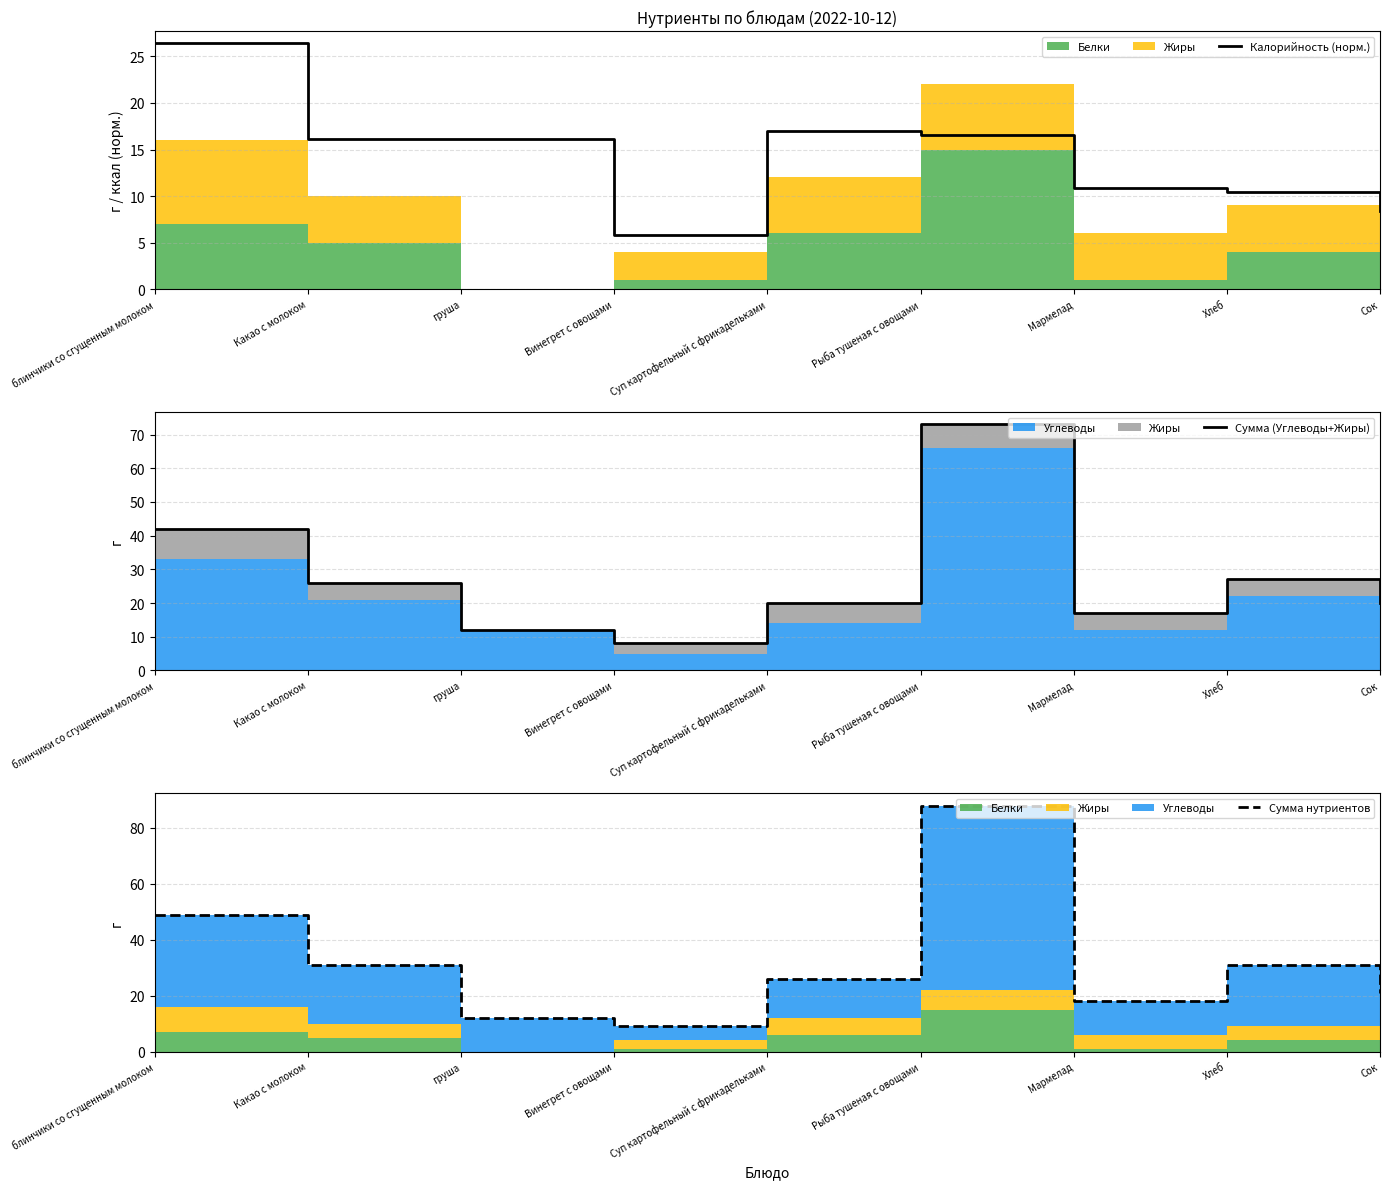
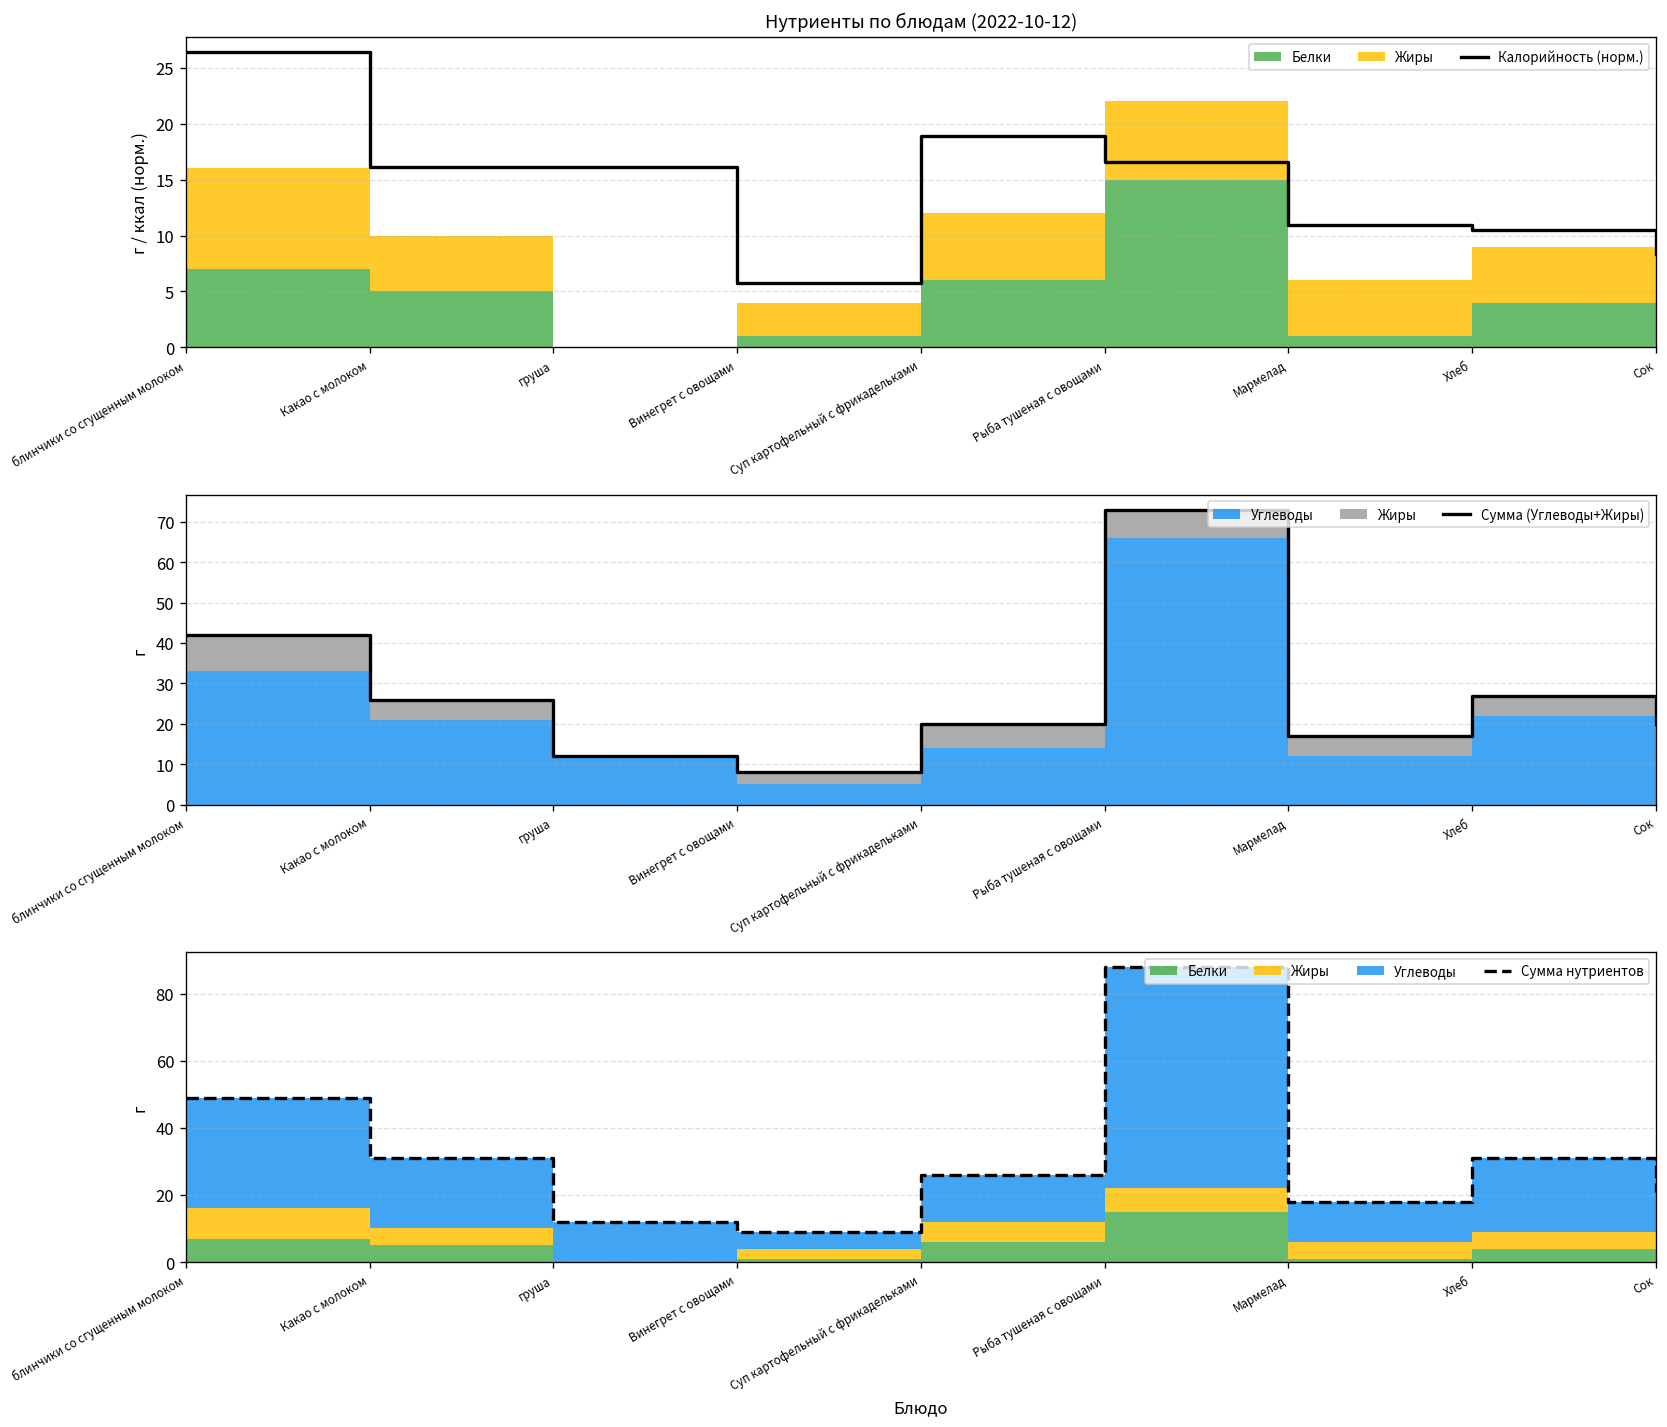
  {
    "Нутриенты по блюдам (2022-10-12)": {
      "Калорийность (норм.)": {
        "блинчики со сгущенным молоком": 26,
        "груша": 16,
        "Винегрет с овощами": 6,
-       "Суп картофельный с фрикадельками": 17,
+       "Суп картофельный с фрикадельками": 19,
        "Рыба тушеная с овощами": 17,
        "Мармелад": 11,
        "Хлеб": 10,
        "Сок": 8
      }
    }
  }
